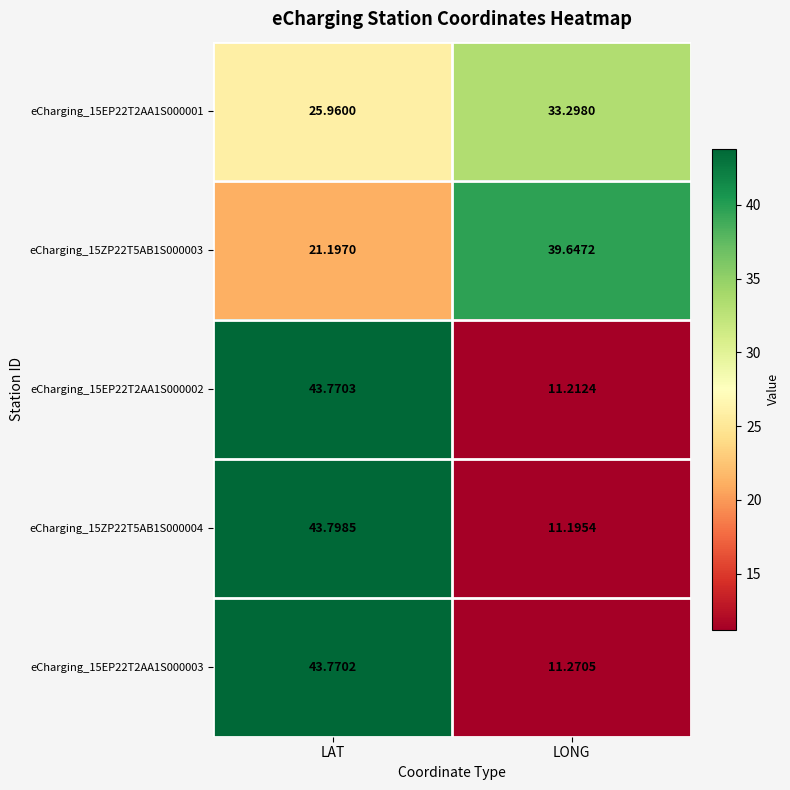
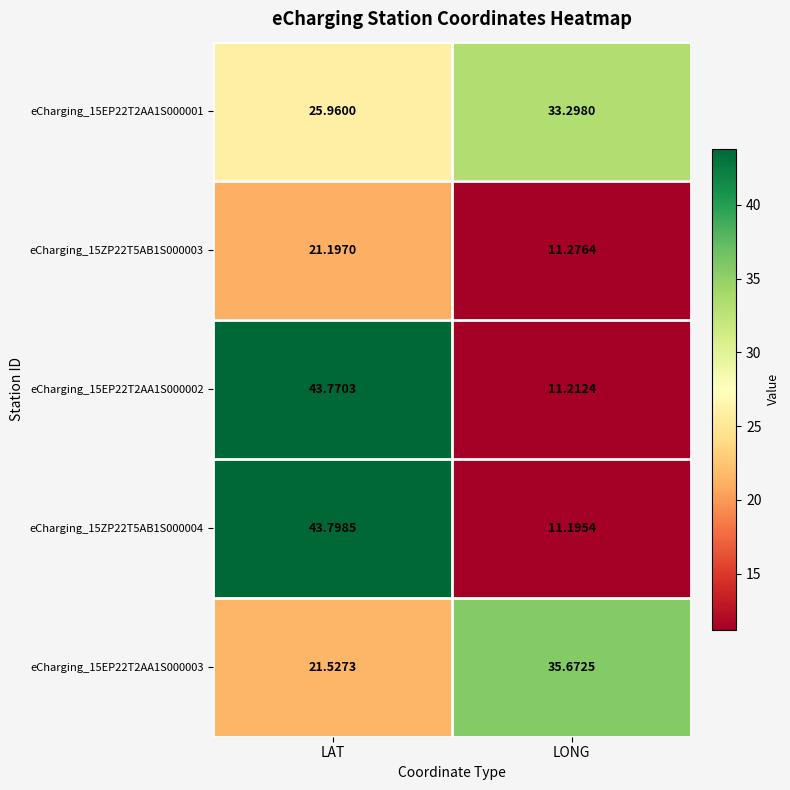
  {
    "eCharging_15EP22T2AA1S000001": {
      "LAT": 25.9600,
      "LONG": 33.2980
    },
    "eCharging_15ZP22T5AB1S000003": {
      "LAT": 21.1970,
-     "LONG": 39.6472
+     "LONG": 11.2764
    },
    "eCharging_15EP22T2AA1S000002": {
      "LAT": 43.7703,
      "LONG": 11.2124
    },
    "eCharging_15ZP22T5AB1S000004": {
      "LAT": 43.7985,
      "LONG": 11.1954
    },
    "eCharging_15EP22T2AA1S000003": {
-     "LAT": 43.7702,
-     "LONG": 11.2705
+     "LAT": 21.5273,
+     "LONG": 35.6725
    }
  }
